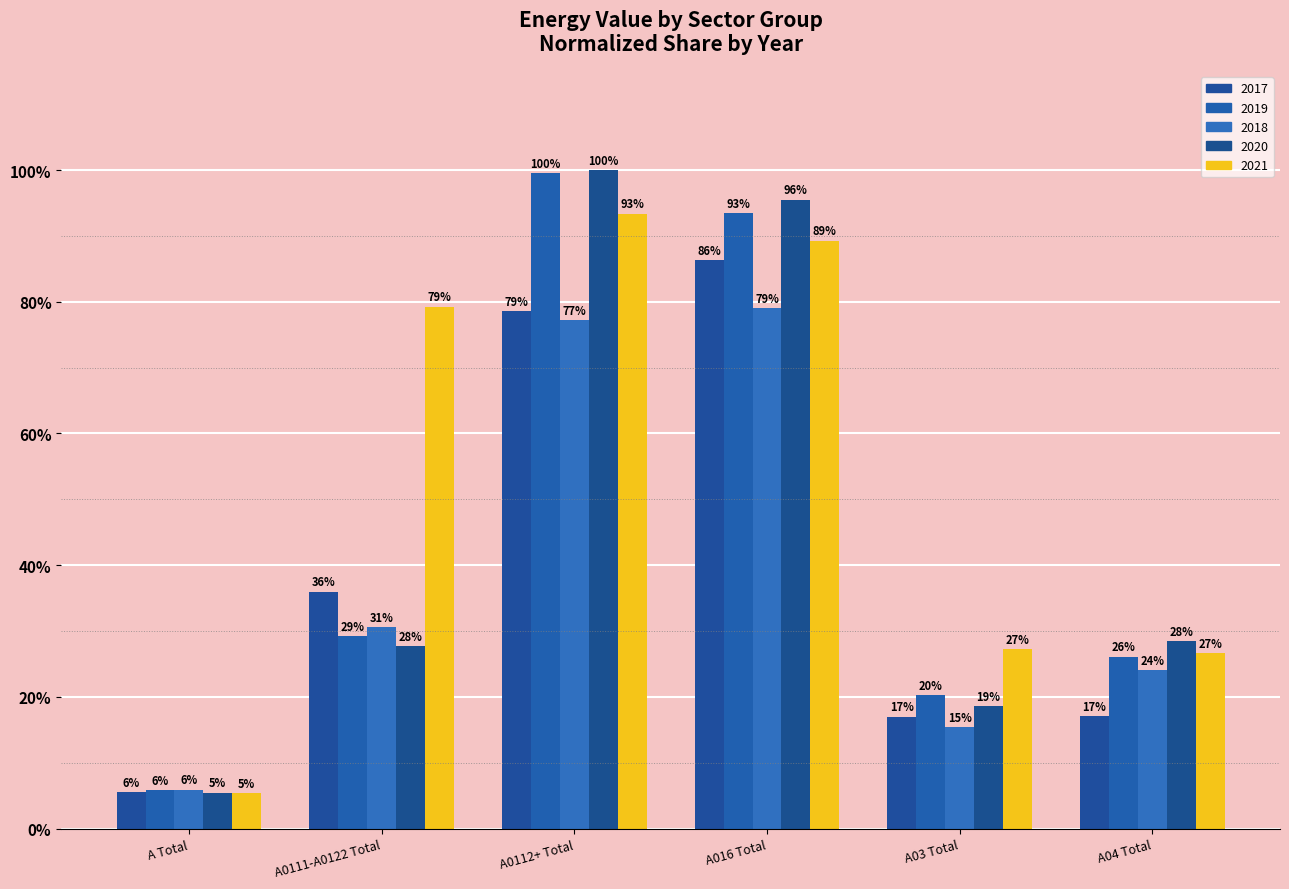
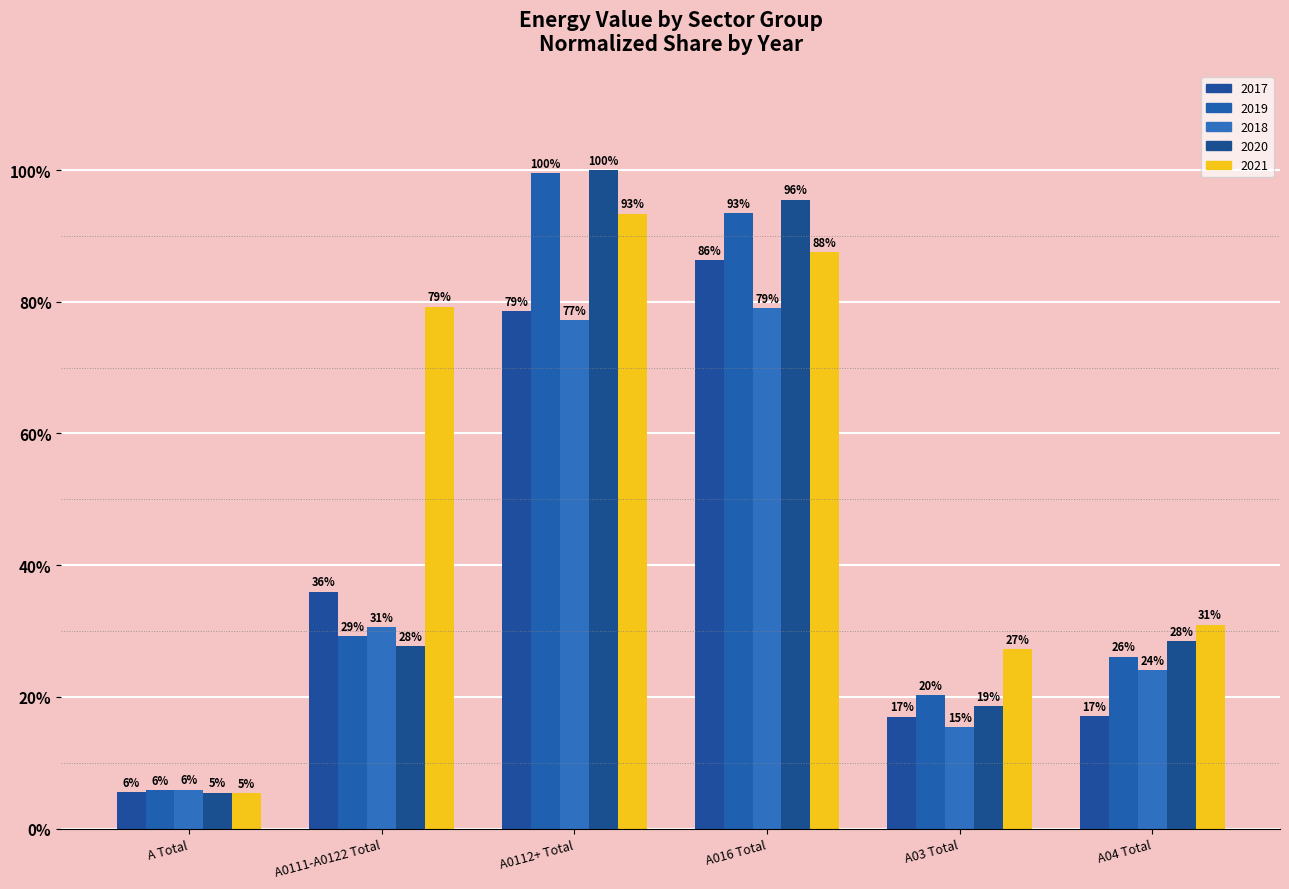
  {
    "2021": {
      "A Total": "5%",
      "A0111-A0122 Total": "79%",
      "A0112+ Total": "93%",
-     "A016 Total": "89%",
+     "A016 Total": "88%",
      "A03 Total": "27%",
-     "A04 Total": "27%"
+     "A04 Total": "31%"
    }
  }
